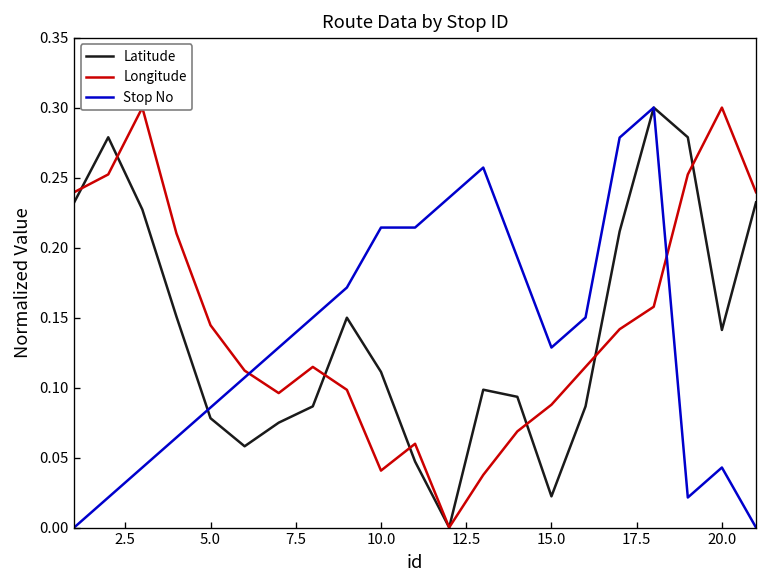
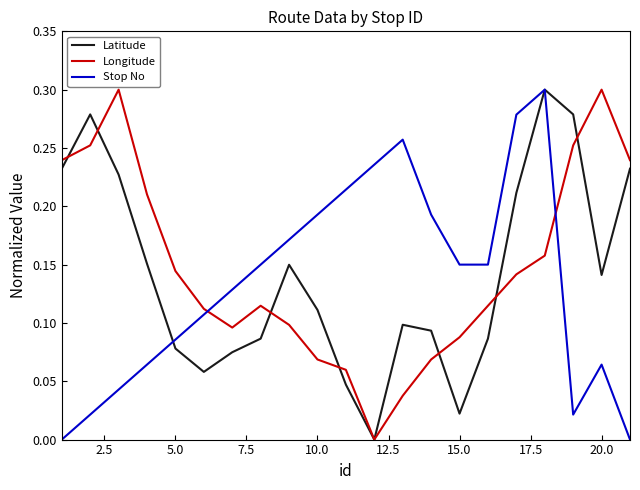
  {
    "Latitude": {
      "5.0": 0.078,
      "10.0": 0.111,
      "15.0": 0.022,
      "20.0": 0.141
    },
    "Longitude": {
      "5.0": 0.145,
-     "10.0": 0.041,
+     "10.0": 0.069,
      "15.0": 0.088,
      "20.0": 0.300
    },
    "Stop No": {
      "5.0": 0.086,
-     "10.0": 0.214,
-     "15.0": 0.129,
-     "20.0": 0.043
+     "10.0": 0.193,
+     "15.0": 0.150,
+     "20.0": 0.064
    }
  }
